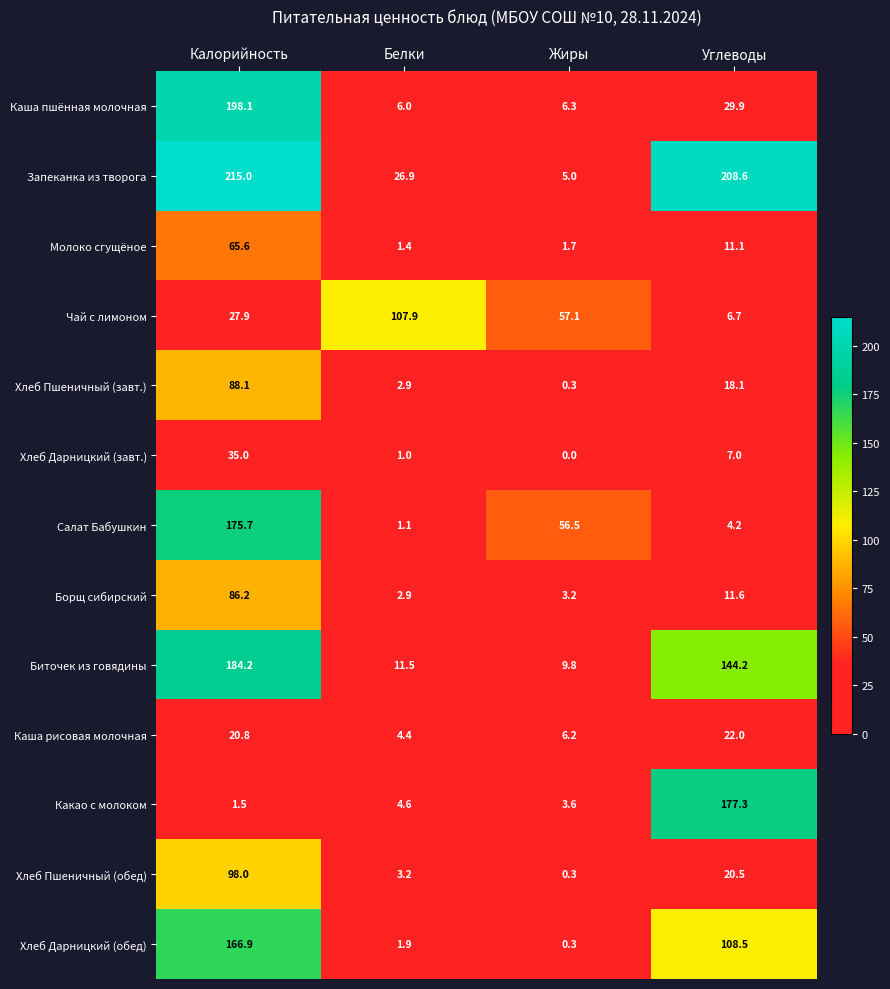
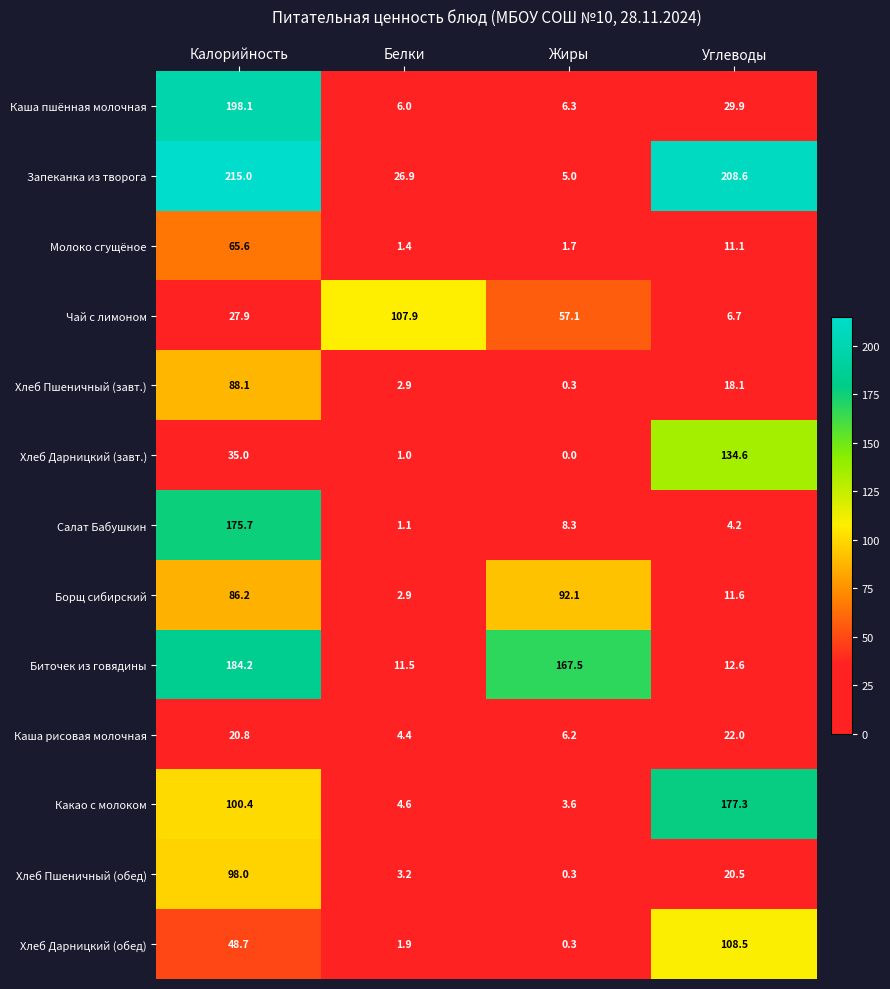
  {
    "Каша пшённая молочная": {
      "Калорийность": 198.1,
      "Белки": 6.0,
      "Жиры": 6.3,
      "Углеводы": 29.9
    },
    "Запеканка из творога": {
      "Калорийность": 215.0,
      "Белки": 26.9,
      "Жиры": 5.0,
      "Углеводы": 208.6
    },
    "Молоко сгущёное": {
      "Калорийность": 65.6,
      "Белки": 1.4,
      "Жиры": 1.7,
      "Углеводы": 11.1
    },
    "Чай с лимоном": {
      "Калорийность": 27.9,
      "Белки": 107.9,
      "Жиры": 57.1,
      "Углеводы": 6.7
    },
    "Хлеб Пшеничный (завт.)": {
      "Калорийность": 88.1,
      "Белки": 2.9,
      "Жиры": 0.3,
      "Углеводы": 18.1
    },
    "Хлеб Дарницкий (завт.)": {
      "Калорийность": 35.0,
      "Белки": 1.0,
      "Жиры": 0.0,
-     "Углеводы": 7.0
+     "Углеводы": 134.6
    },
    "Салат Бабушкин": {
      "Калорийность": 175.7,
      "Белки": 1.1,
-     "Жиры": 56.5,
+     "Жиры": 8.3,
      "Углеводы": 4.2
    },
    "Борщ сибирский": {
      "Калорийность": 86.2,
      "Белки": 2.9,
-     "Жиры": 3.2,
+     "Жиры": 92.1,
      "Углеводы": 11.6
    },
    "Биточек из говядины": {
      "Калорийность": 184.2,
      "Белки": 11.5,
-     "Жиры": 9.8,
-     "Углеводы": 144.2
+     "Жиры": 167.5,
+     "Углеводы": 12.6
    },
    "Каша рисовая молочная": {
      "Калорийность": 20.8,
      "Белки": 4.4,
      "Жиры": 6.2,
      "Углеводы": 22.0
    },
    "Какао с молоком": {
-     "Калорийность": 1.5,
+     "Калорийность": 100.4,
      "Белки": 4.6,
      "Жиры": 3.6,
      "Углеводы": 177.3
    },
    "Хлеб Пшеничный (обед)": {
      "Калорийность": 98.0,
      "Белки": 3.2,
      "Жиры": 0.3,
      "Углеводы": 20.5
    },
    "Хлеб Дарницкий (обед)": {
-     "Калорийность": 166.9,
+     "Калорийность": 48.7,
      "Белки": 1.9,
      "Жиры": 0.3,
      "Углеводы": 108.5
    }
  }
